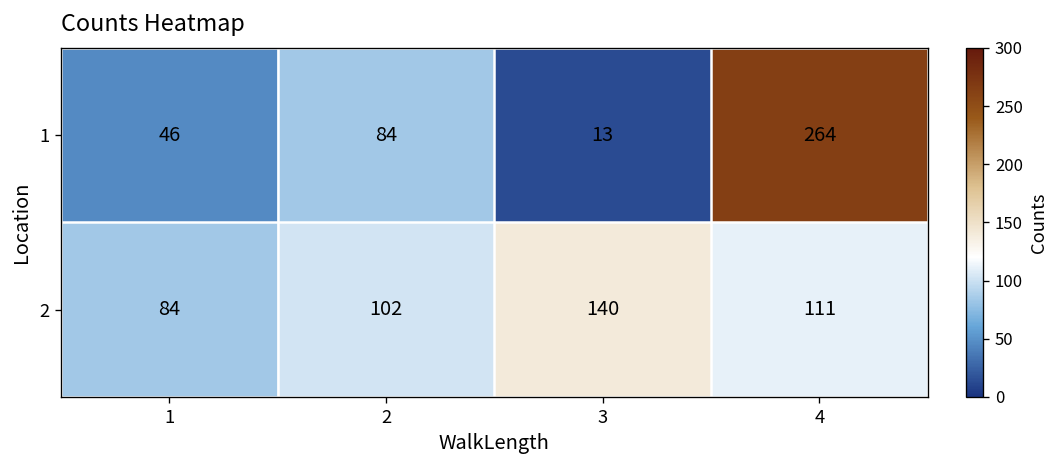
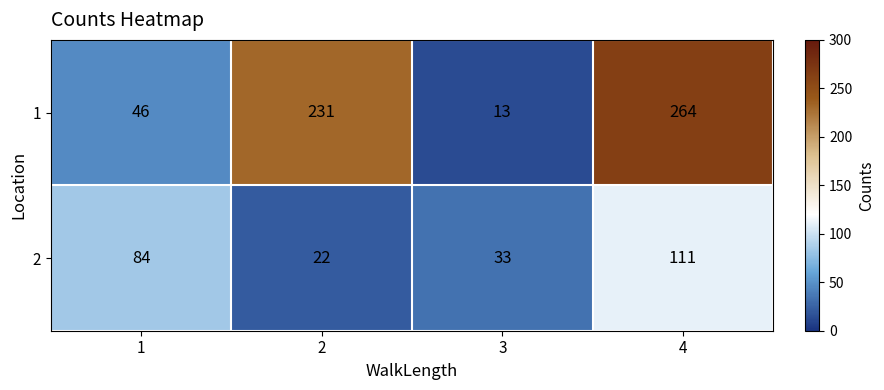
  {
    "1": {
      "1": 46,
-     "2": 84,
+     "2": 231,
      "3": 13,
      "4": 264
    },
    "2": {
      "1": 84,
-     "2": 102,
-     "3": 140,
+     "2": 22,
+     "3": 33,
      "4": 111
    }
  }
